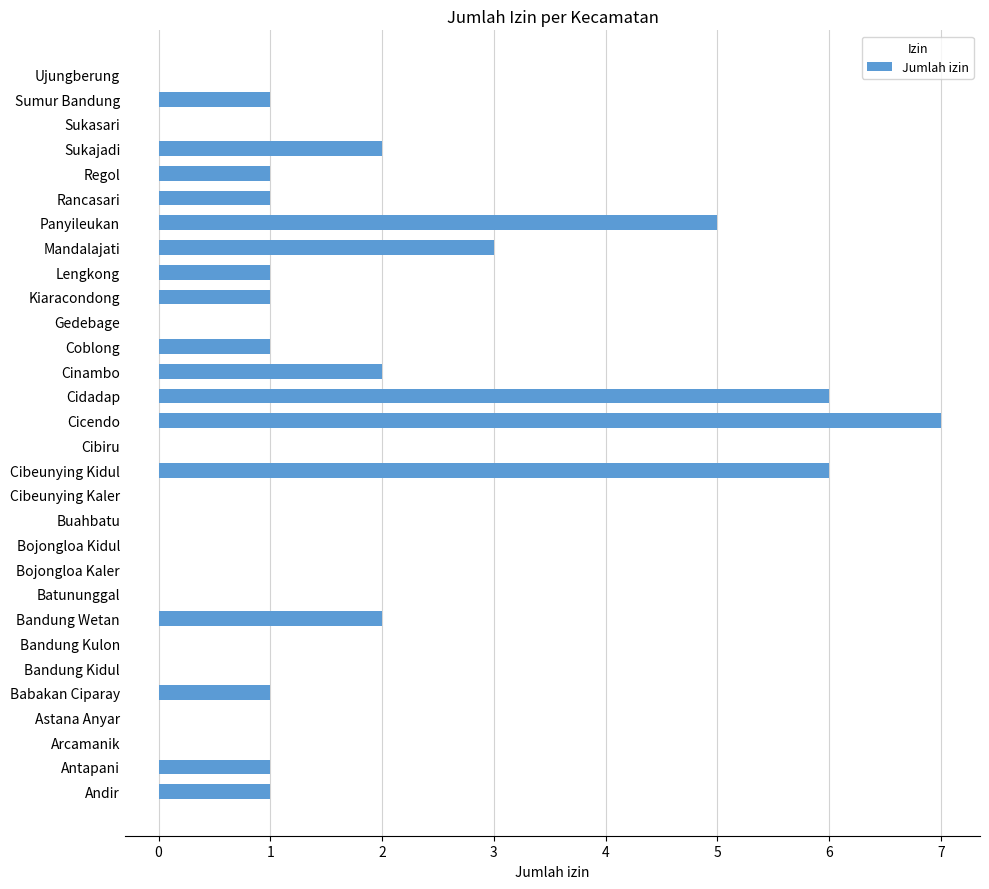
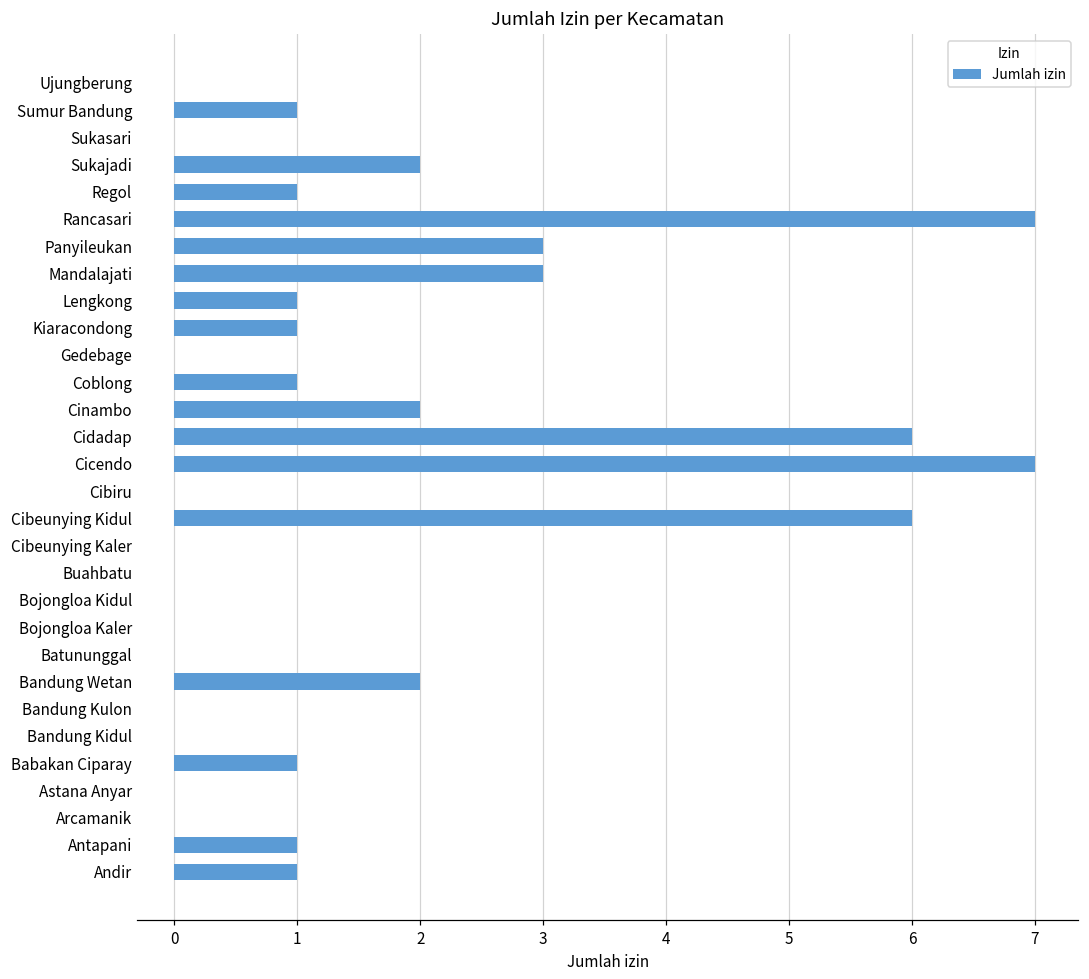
  {
    "Ujungberung": 0,
    "Sumur Bandung": 1,
    "Sukasari": 0,
    "Sukajadi": 2,
    "Regol": 1,
-   "Rancasari": 1,
-   "Panyileukan": 5,
+   "Rancasari": 7,
+   "Panyileukan": 3,
    "Mandalajati": 3,
    "Lengkong": 1,
    "Kiaracondong": 1,
    "Gedebage": 0,
    "Coblong": 1,
    "Cinambo": 2,
    "Cidadap": 6,
    "Cicendo": 7,
    "Cibiru": 0,
    "Cibeunying Kidul": 6,
    "Cibeunying Kaler": 0,
    "Buahbatu": 0,
    "Bojongloa Kidul": 0,
    "Bojongloa Kaler": 0,
    "Batununggal": 0,
    "Bandung Wetan": 2,
    "Bandung Kulon": 0,
    "Bandung Kidul": 0,
    "Babakan Ciparay": 1,
    "Astana Anyar": 0,
    "Arcamanik": 0,
    "Antapani": 1,
    "Andir": 1
  }
